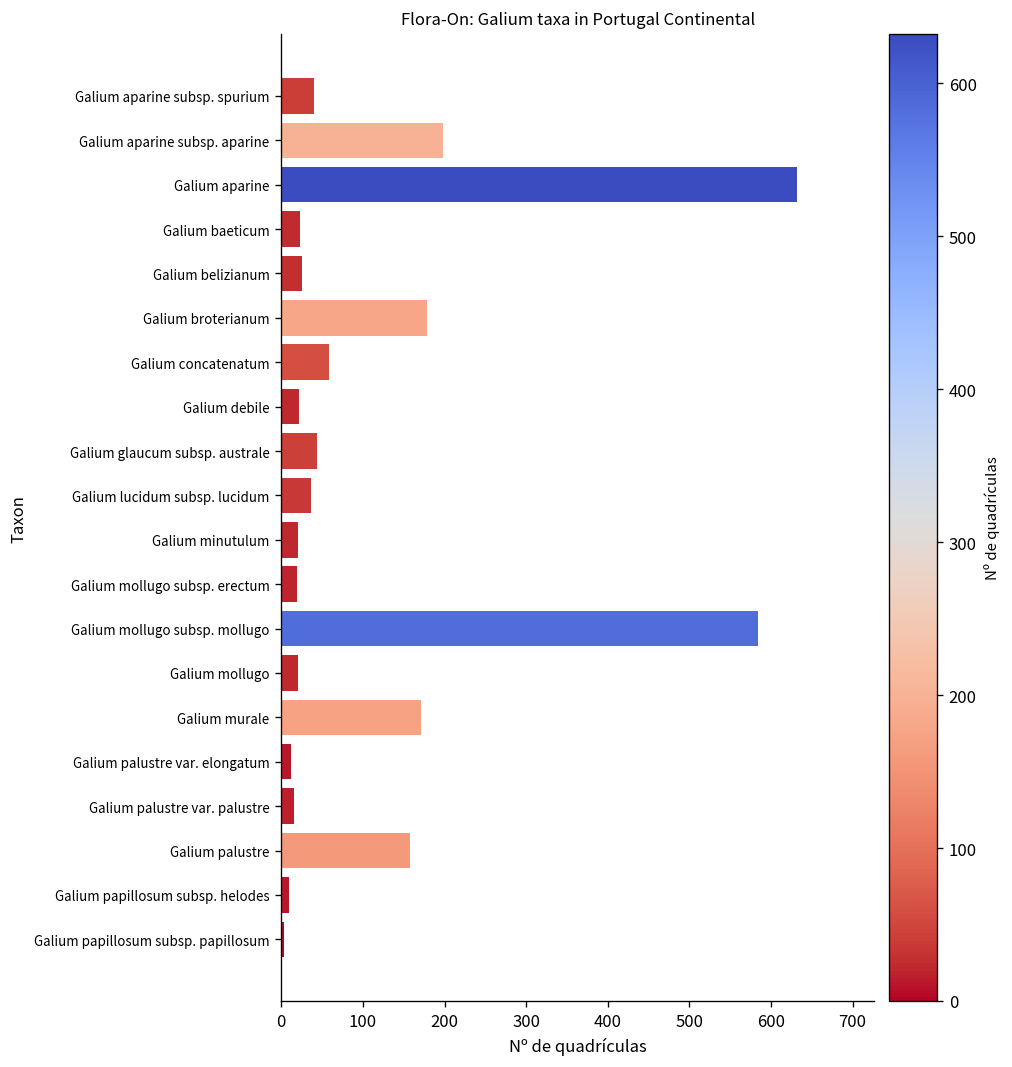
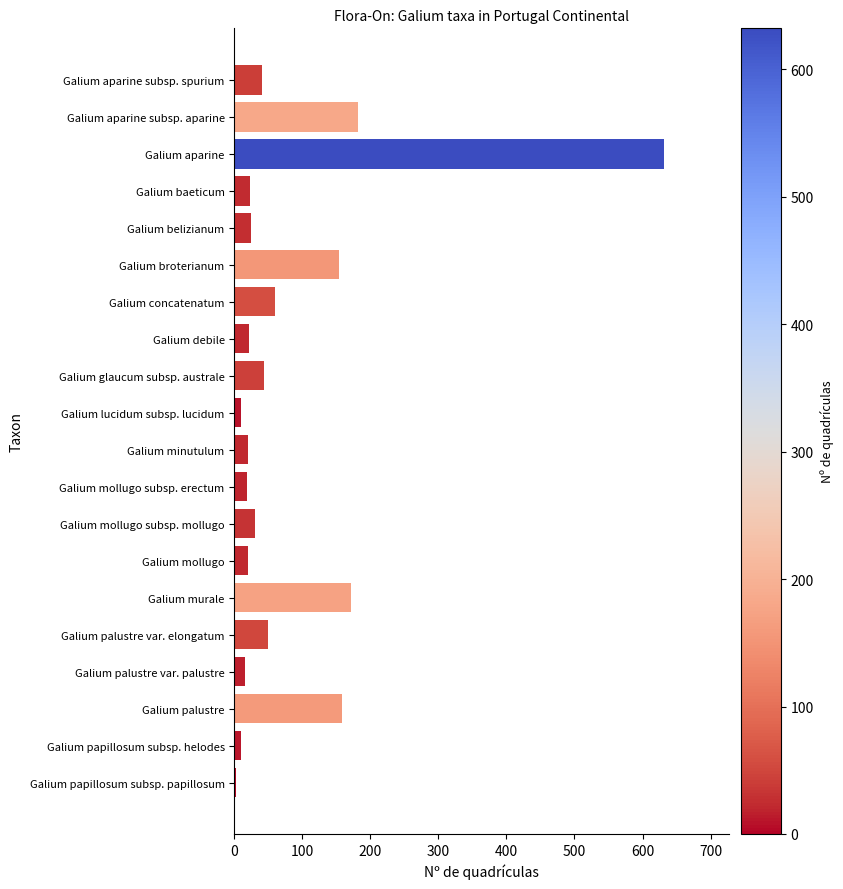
  {
    "Galium aparine subsp. spurium": 40,
-   "Galium aparine subsp. aparine": 200,
+   "Galium aparine subsp. aparine": 180,
    "Galium aparine": 630,
    "Galium baeticum": 20,
    "Galium belizianum": 30,
-   "Galium broterianum": 180,
+   "Galium broterianum": 150,
    "Galium concatenatum": 60,
    "Galium debile": 20,
    "Galium glaucum subsp. australe": 40,
-   "Galium lucidum subsp. lucidum": 40,
+   "Galium lucidum subsp. lucidum": 10,
    "Galium minutulum": 20,
    "Galium mollugo subsp. erectum": 20,
-   "Galium mollugo subsp. mollugo": 580,
+   "Galium mollugo subsp. mollugo": 30,
    "Galium mollugo": 20,
    "Galium murale": 170,
-   "Galium palustre var. elongatum": 10,
+   "Galium palustre var. elongatum": 50,
    "Galium palustre var. palustre": 20,
    "Galium palustre": 160,
    "Galium papillosum subsp. helodes": 10
  }
